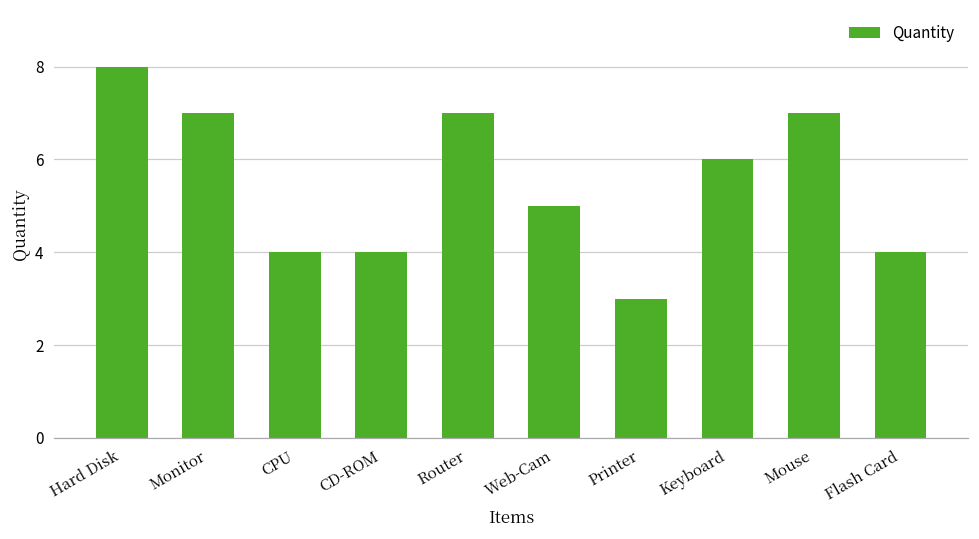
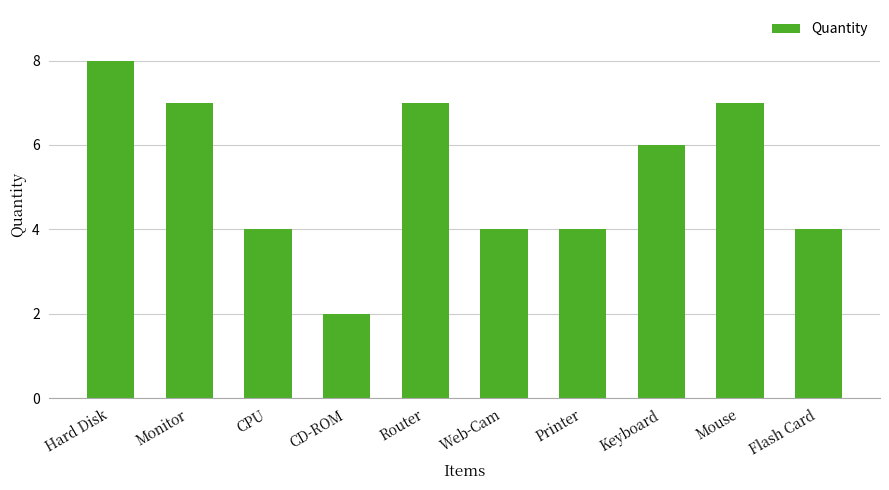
  {
    "Hard Disk": 8,
    "Monitor": 7,
    "CPU": 4,
-   "CD-ROM": 4,
+   "CD-ROM": 2,
    "Router": 7,
-   "Web-Cam": 5,
-   "Printer": 3,
+   "Web-Cam": 4,
+   "Printer": 4,
    "Keyboard": 6,
    "Mouse": 7,
    "Flash Card": 4
  }
